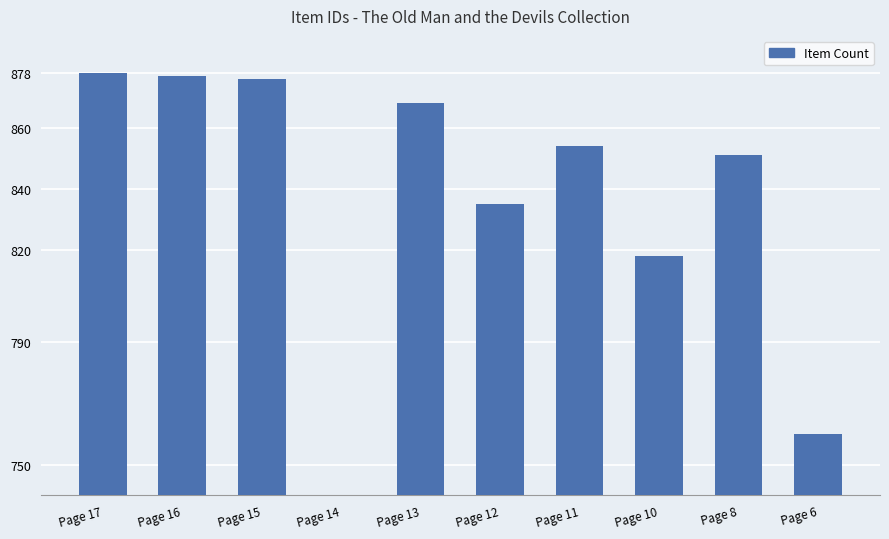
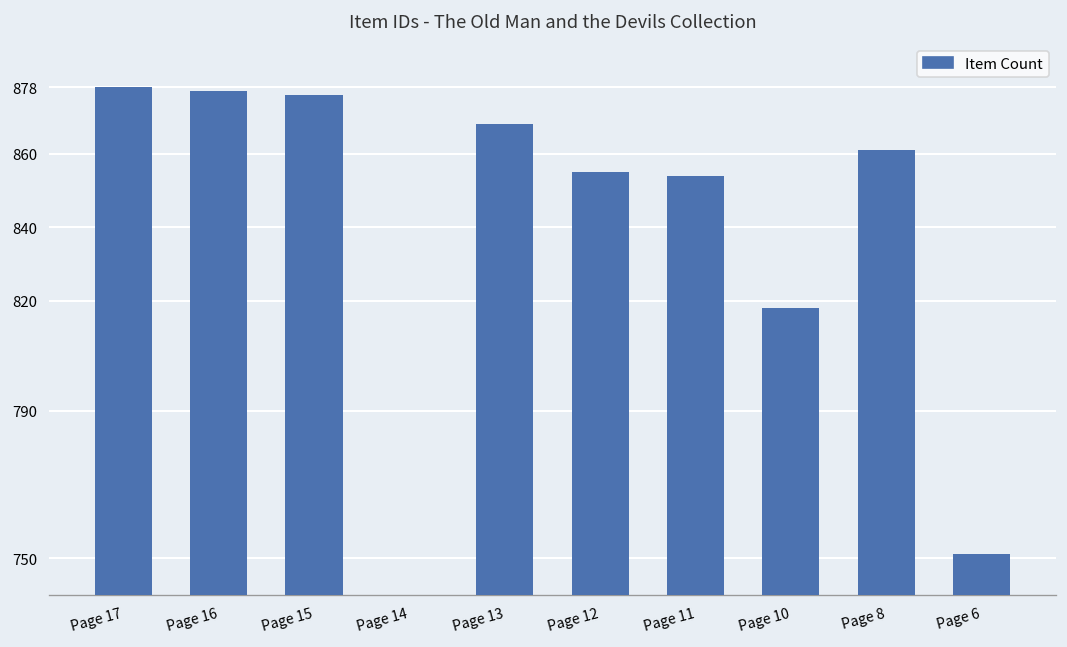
  {
    "Page 17": 878,
    "Page 16": 877,
    "Page 15": 876,
    "Page 13": 868,
-   "Page 12": 835,
+   "Page 12": 855,
    "Page 11": 854,
    "Page 10": 818,
-   "Page 8": 851,
-   "Page 6": 760
+   "Page 8": 861,
+   "Page 6": 751
  }
